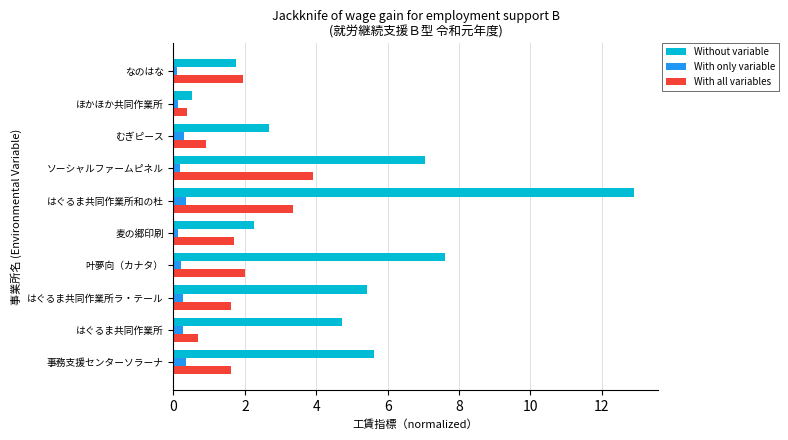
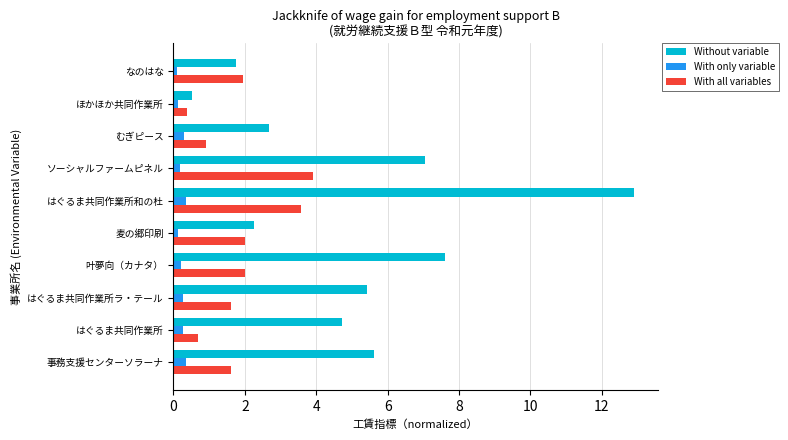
  {
    "With all variables": {
      "なのはな": 2.0,
      "ほかほか共同作業所": 0.4,
      "むぎピース": 0.9,
      "ソーシャルファームピネル": 3.9,
-     "はぐるま共同作業所和の杜": 3.3,
-     "麦の郷印刷": 1.7,
+     "はぐるま共同作業所和の杜": 3.6,
+     "麦の郷印刷": 2.0,
      "叶夢向（カナタ）": 2.0,
      "はぐるま共同作業所ラ・テール": 1.6,
      "はぐるま共同作業所": 0.7,
      "事務支援センターソラーナ": 1.6
    }
  }
